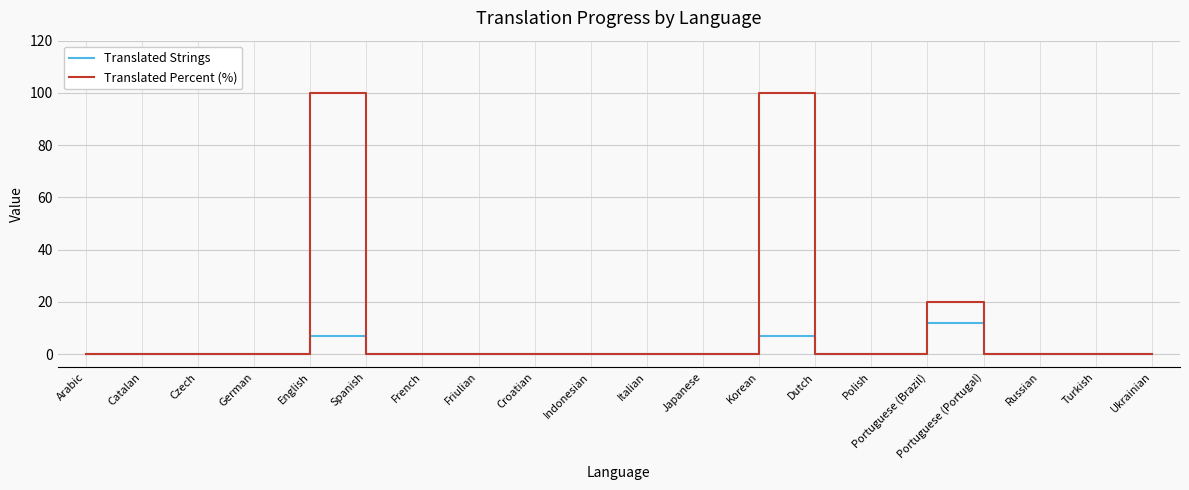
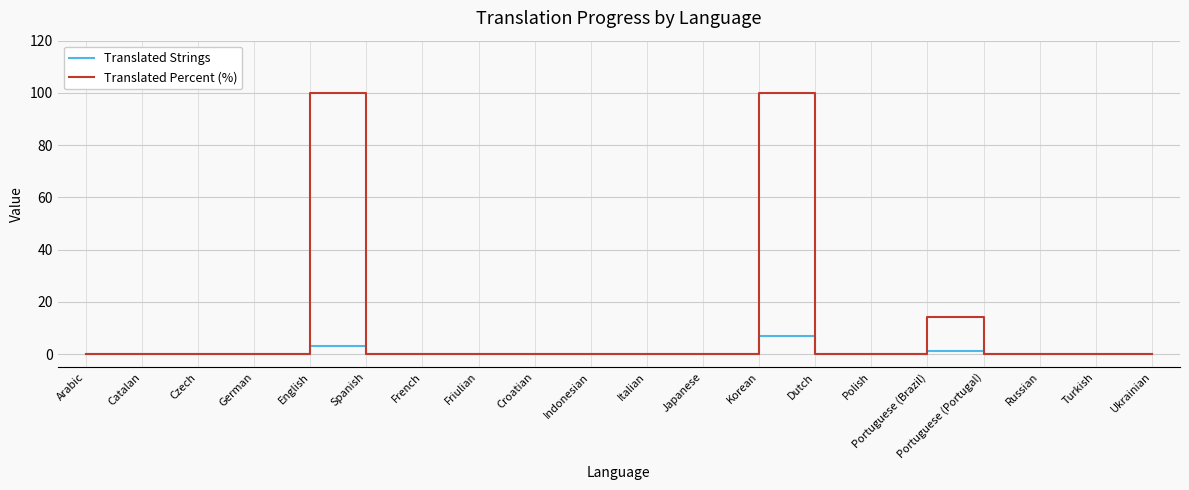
  {
    "Translated Strings": {
-     "English": 7,
+     "English": 3,
      "Korean": 7,
-     "Portuguese (Brazil)": 12
+     "Portuguese (Brazil)": 1
    },
    "Translated Percent (%)": {
      "English": 100,
      "Korean": 100,
-     "Portuguese (Brazil)": 20
+     "Portuguese (Brazil)": 14
    }
  }
